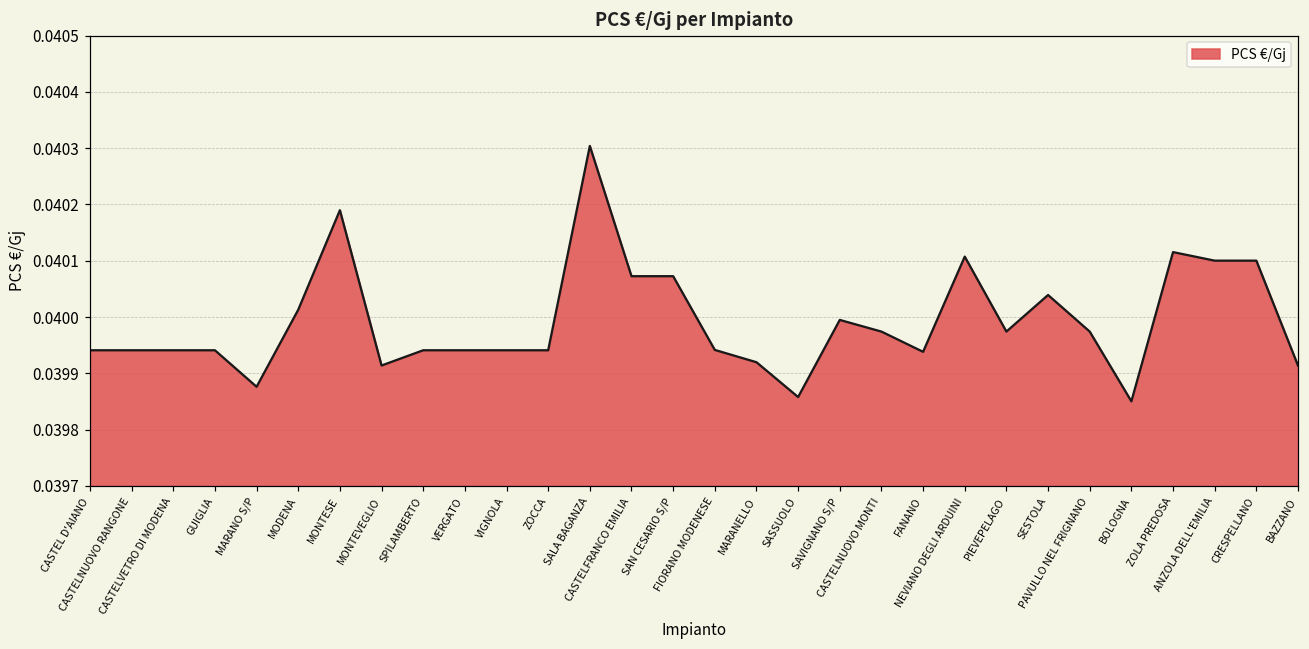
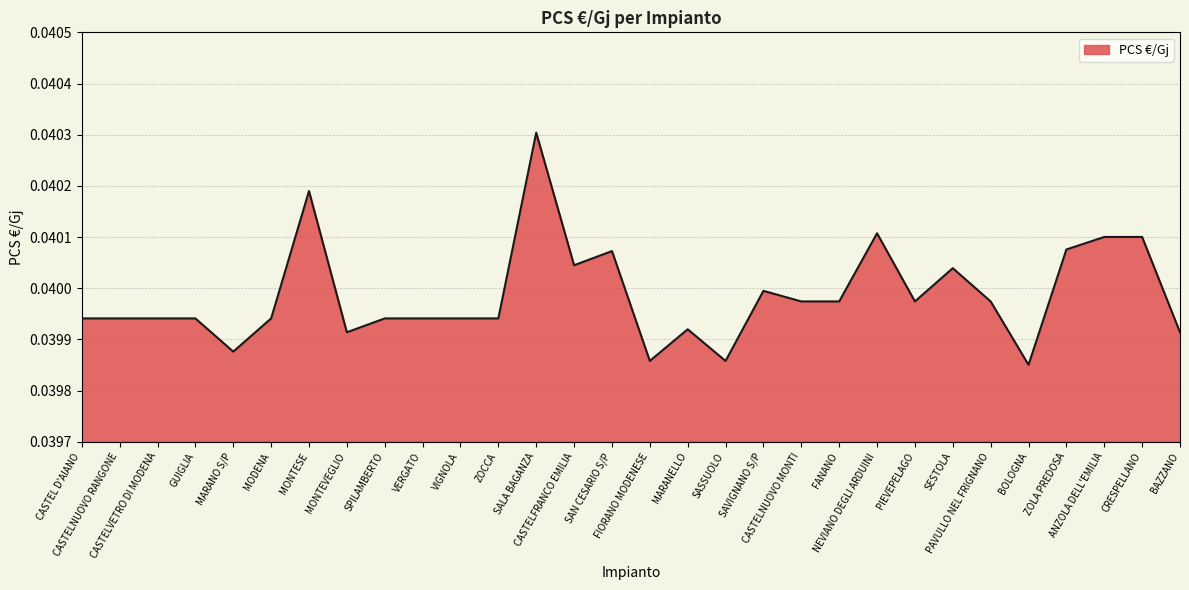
  {
    "CASTEL D'AIANO": 0.03994,
    "CASTELNUOVO RANGONE": 0.03994,
    "CASTELVETRO DI MODENA": 0.03994,
    "GUIGLIA": 0.03994,
    "MARANO S/P": 0.03988,
-   "MODENA": 0.04001,
+   "MODENA": 0.03994,
    "MONTESE": 0.04019,
    "MONTEVEGLIO": 0.03991,
    "SPILAMBERTO": 0.03994,
    "VERGATO": 0.03994,
    "VIGNOLA": 0.03994,
    "ZOCCA": 0.03994,
    "SALA BAGANZA": 0.04030,
-   "CASTELFRANCO EMILIA": 0.04007,
+   "CASTELFRANCO EMILIA": 0.04004,
    "SAN CESARIO S/P": 0.04007,
-   "FIORANO MODENESE": 0.03994,
+   "FIORANO MODENESE": 0.03986,
    "MARANELLO": 0.03992,
    "SASSUOLO": 0.03986,
    "SAVIGNANO S/P": 0.03999,
    "CASTELNUOVO MONTI": 0.03997,
-   "FANANO": 0.03994,
+   "FANANO": 0.03997,
    "NEVIANO DEGLI ARDUINI": 0.04011,
    "PIEVEPELAGO": 0.03997,
    "SESTOLA": 0.04004,
    "PAVULLO NEL FRIGNANO": 0.03997,
    "BOLOGNA": 0.03985,
-   "ZOLA PREDOSA": 0.04012,
+   "ZOLA PREDOSA": 0.04008,
    "ANZOLA DELL'EMILIA": 0.04010,
    "CRESPELLANO": 0.04010,
    "BAZZANO": 0.03991
  }
